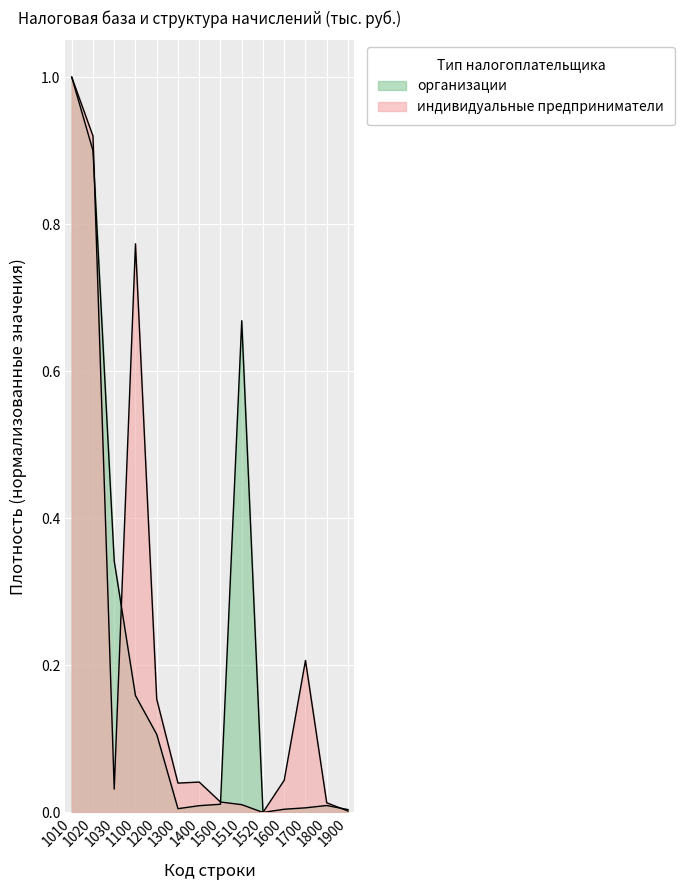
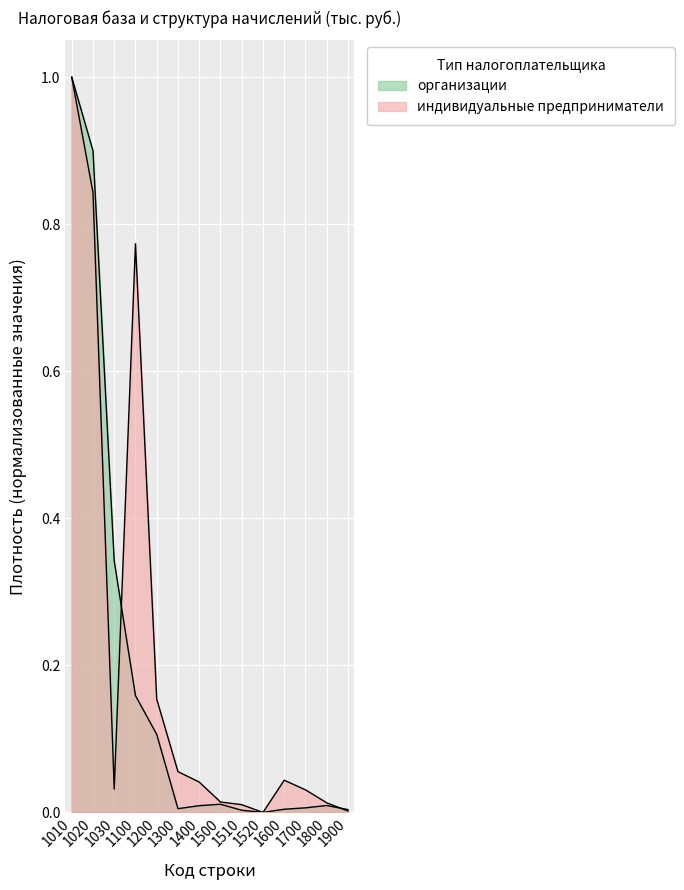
  {
    "организации": {
      "1020": 0.90,
      "1030": 0.34,
      "1100": 0.16,
      "1200": 0.11,
      "1300": 0.01,
      "1400": 0.01,
-     "1510": 0.67,
+     "1510": 0.00,
      "1600": 0.00,
      "1700": 0.01,
      "1800": 0.01
    },
    "индивидуальные предприниматели": {
-     "1020": 0.92,
+     "1020": 0.84,
      "1030": 0.03,
      "1100": 0.77,
      "1200": 0.15,
-     "1300": 0.04,
+     "1300": 0.06,
      "1400": 0.04,
      "1510": 0.01,
      "1600": 0.04,
-     "1700": 0.21,
+     "1700": 0.03,
      "1800": 0.01
    }
  }
